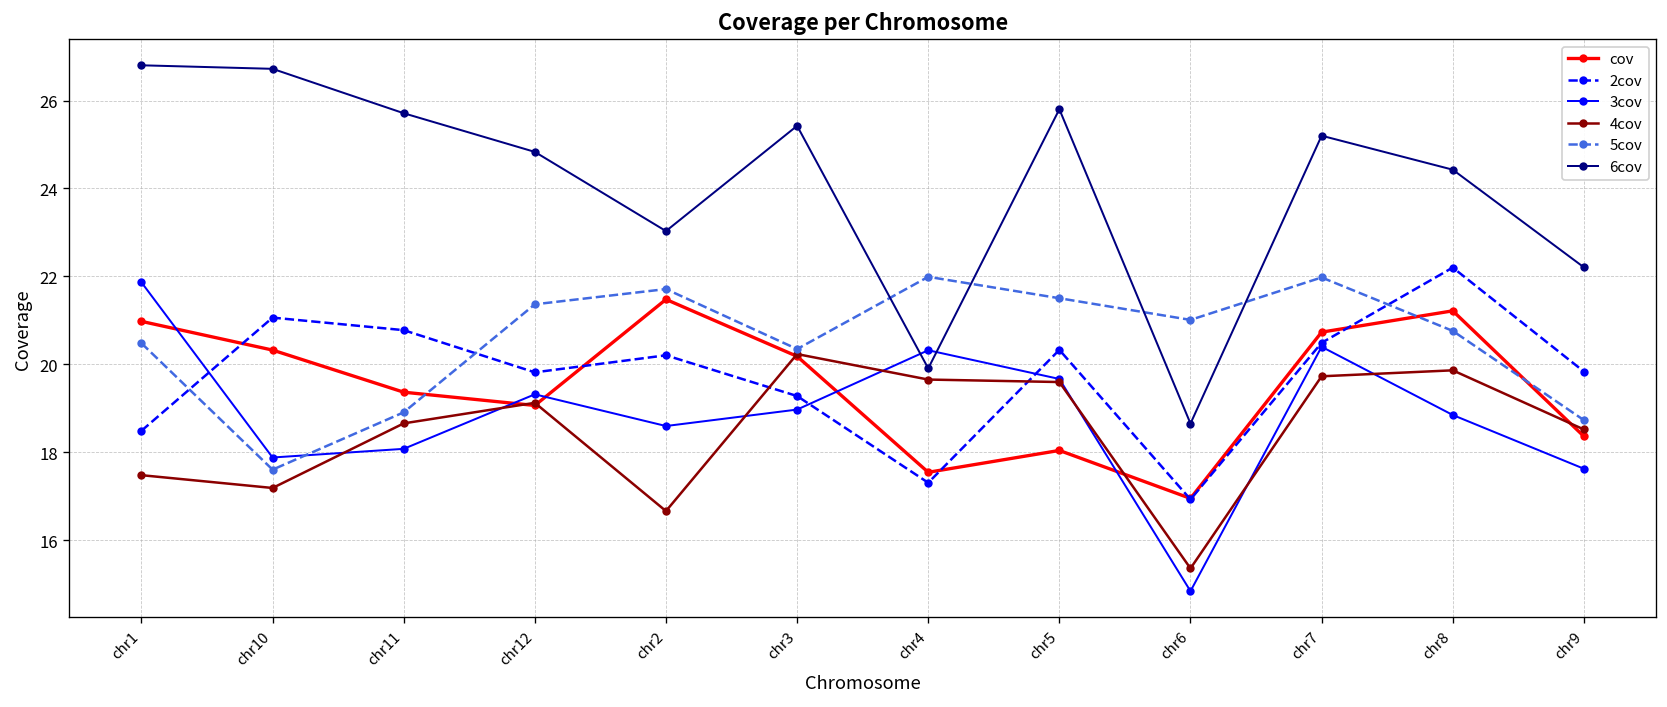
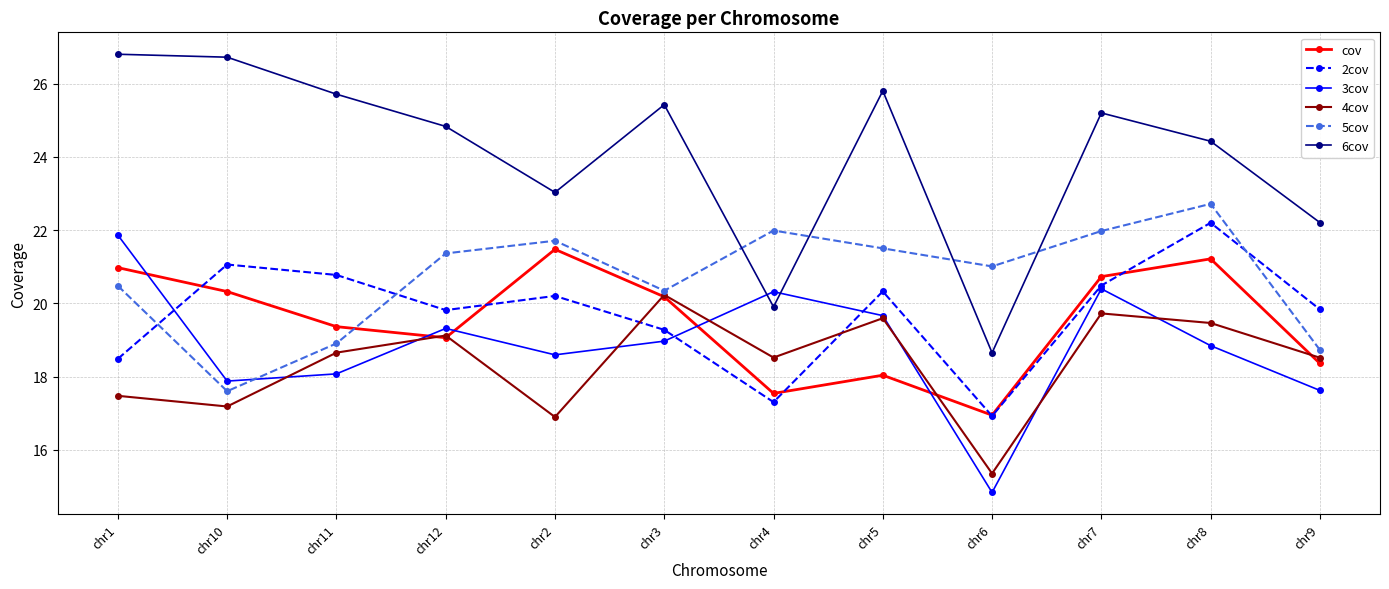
  {
    "cov": {
      "chr1": 21.0,
      "chr10": 20.3,
      "chr11": 19.4,
      "chr2": 21.5,
      "chr4": 17.5,
      "chr5": 18.0,
      "chr7": 20.7,
      "chr8": 21.2,
      "chr9": 18.4
    },
    "4cov": {
      "chr1": 17.5,
      "chr10": 17.2,
      "chr11": 18.7,
-     "chr2": 16.7,
-     "chr4": 19.7,
+     "chr2": 16.9,
+     "chr4": 18.5,
      "chr5": 19.6,
      "chr6": 15.4,
      "chr7": 19.7,
-     "chr8": 19.9,
+     "chr8": 19.5,
      "chr9": 18.5
    },
    "5cov": {
      "chr1": 20.5,
      "chr10": 17.6,
      "chr11": 18.9,
      "chr12": 21.4,
      "chr2": 21.7,
      "chr3": 20.3,
      "chr4": 22.0,
      "chr5": 21.5,
      "chr6": 21.0,
      "chr7": 22.0,
-     "chr8": 20.8,
+     "chr8": 22.7,
      "chr9": 18.7
    },
    "6cov": {
      "chr1": 26.8,
      "chr10": 26.7,
      "chr11": 25.7,
      "chr12": 24.8,
      "chr2": 23.0,
      "chr3": 25.4,
      "chr4": 19.9,
      "chr5": 25.8,
      "chr6": 18.7,
      "chr7": 25.2,
      "chr8": 24.4,
      "chr9": 22.2
    }
  }
